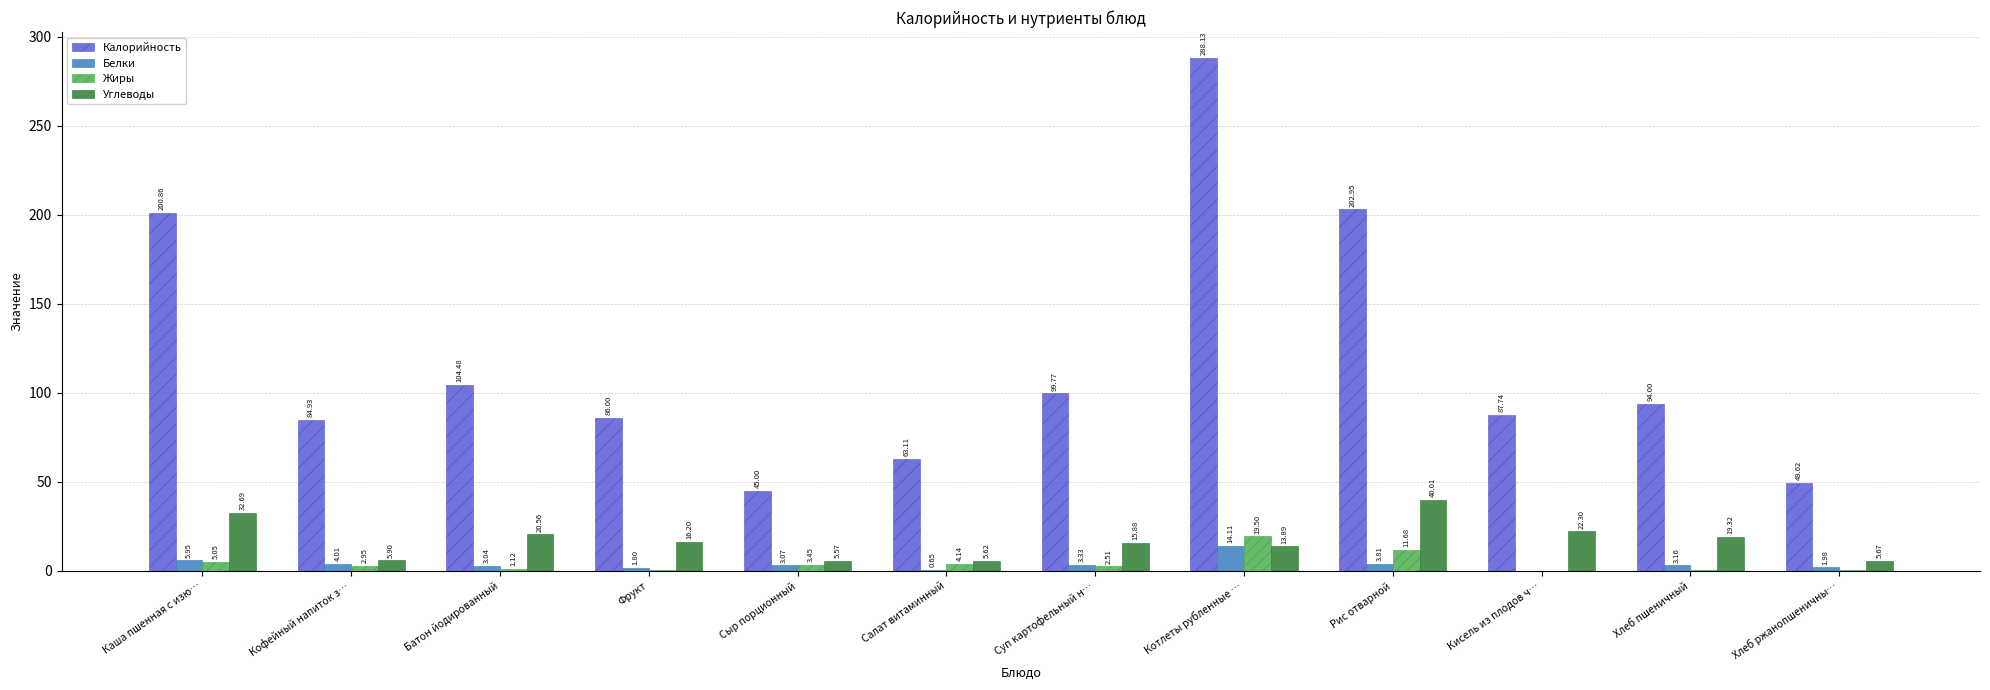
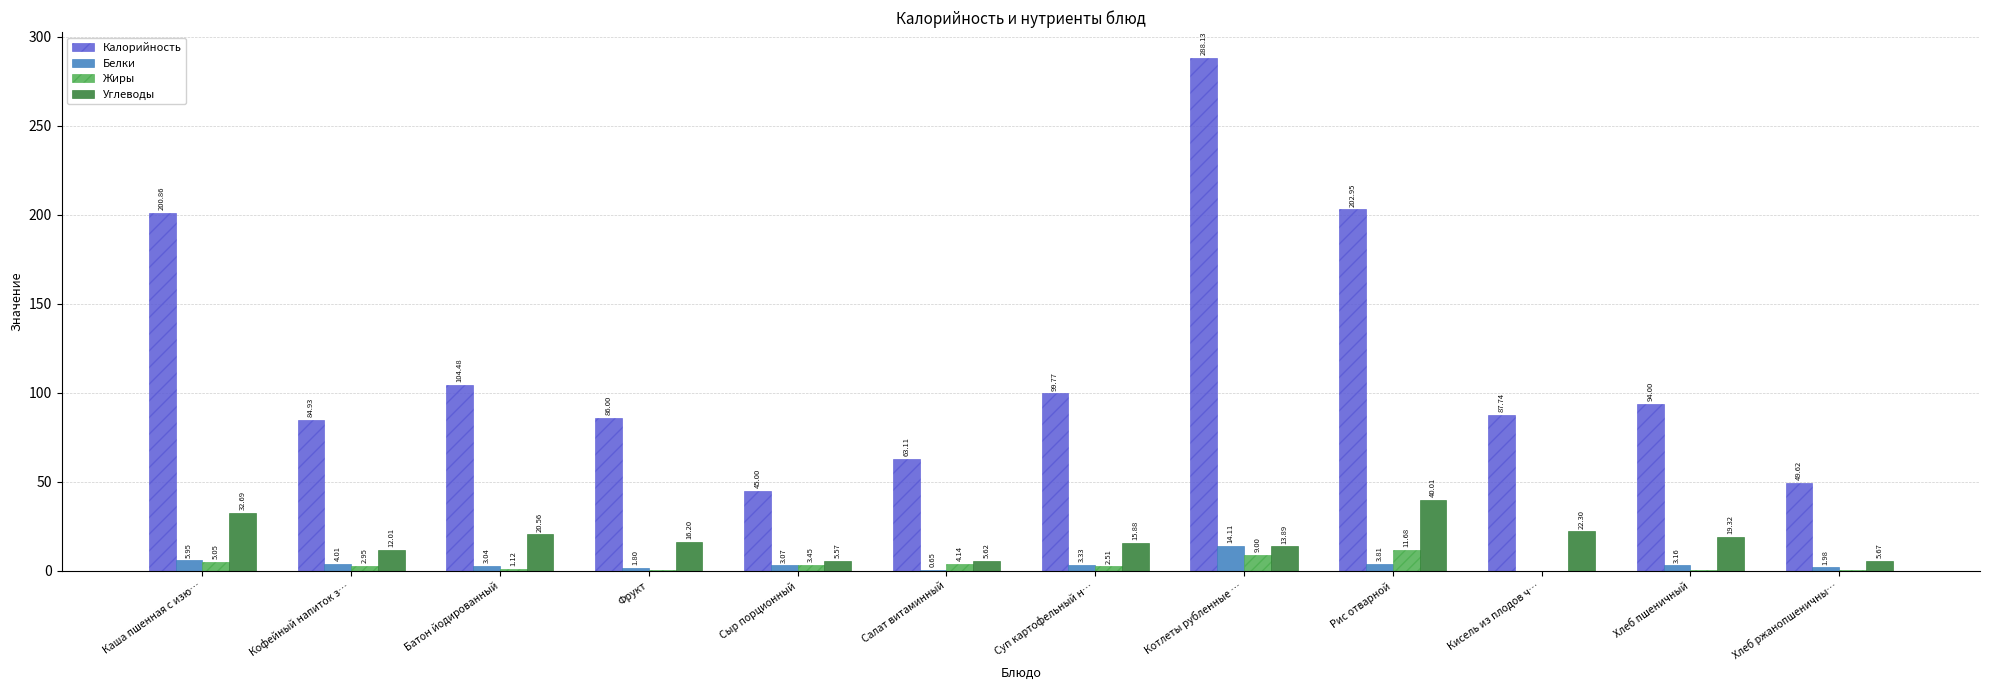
  {
    "Жиры": {
      "Каша пшенная с изю…": 5.05,
      "Кофейный напиток з…": 2.95,
      "Батон йодированный": 1.12,
      "Сыр порционный": 3.45,
      "Салат витаминный": 4.14,
      "Суп картофельный н…": 2.51,
-     "Котлеты рубленные …": 19.50,
+     "Котлеты рубленные …": 9.00,
      "Рис отварной": 11.68
    },
    "Углеводы": {
      "Каша пшенная с изю…": 32.69,
-     "Кофейный напиток з…": 5.90,
+     "Кофейный напиток з…": 12.01,
      "Батон йодированный": 20.56,
      "Фрукт": 16.20,
      "Сыр порционный": 5.57,
      "Салат витаминный": 5.62,
      "Суп картофельный н…": 15.88,
      "Котлеты рубленные …": 13.89,
      "Рис отварной": 40.01,
      "Кисель из плодов ч…": 22.30,
      "Хлеб пшеничный": 19.32,
      "Хлеб ржанопшеничны…": 5.67
    }
  }
